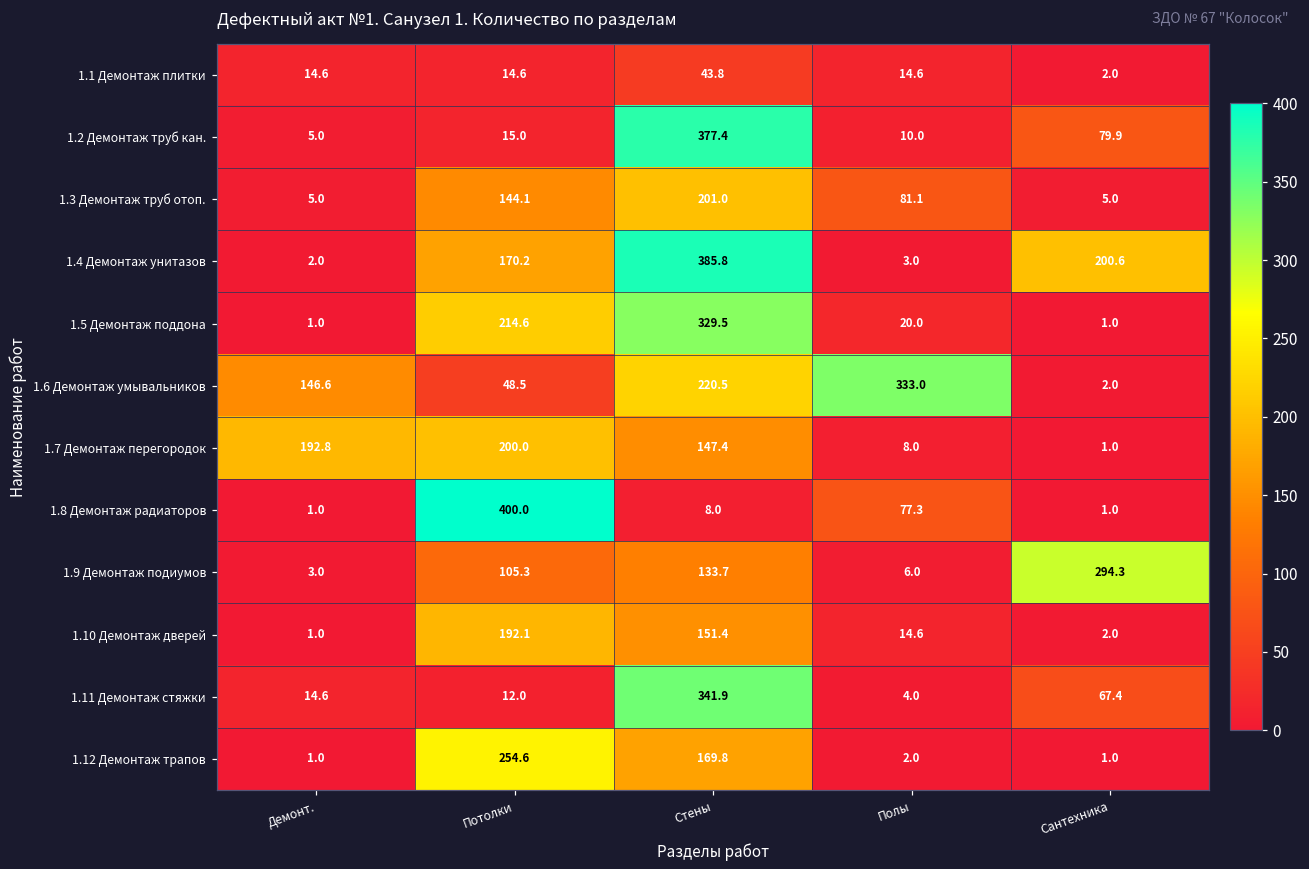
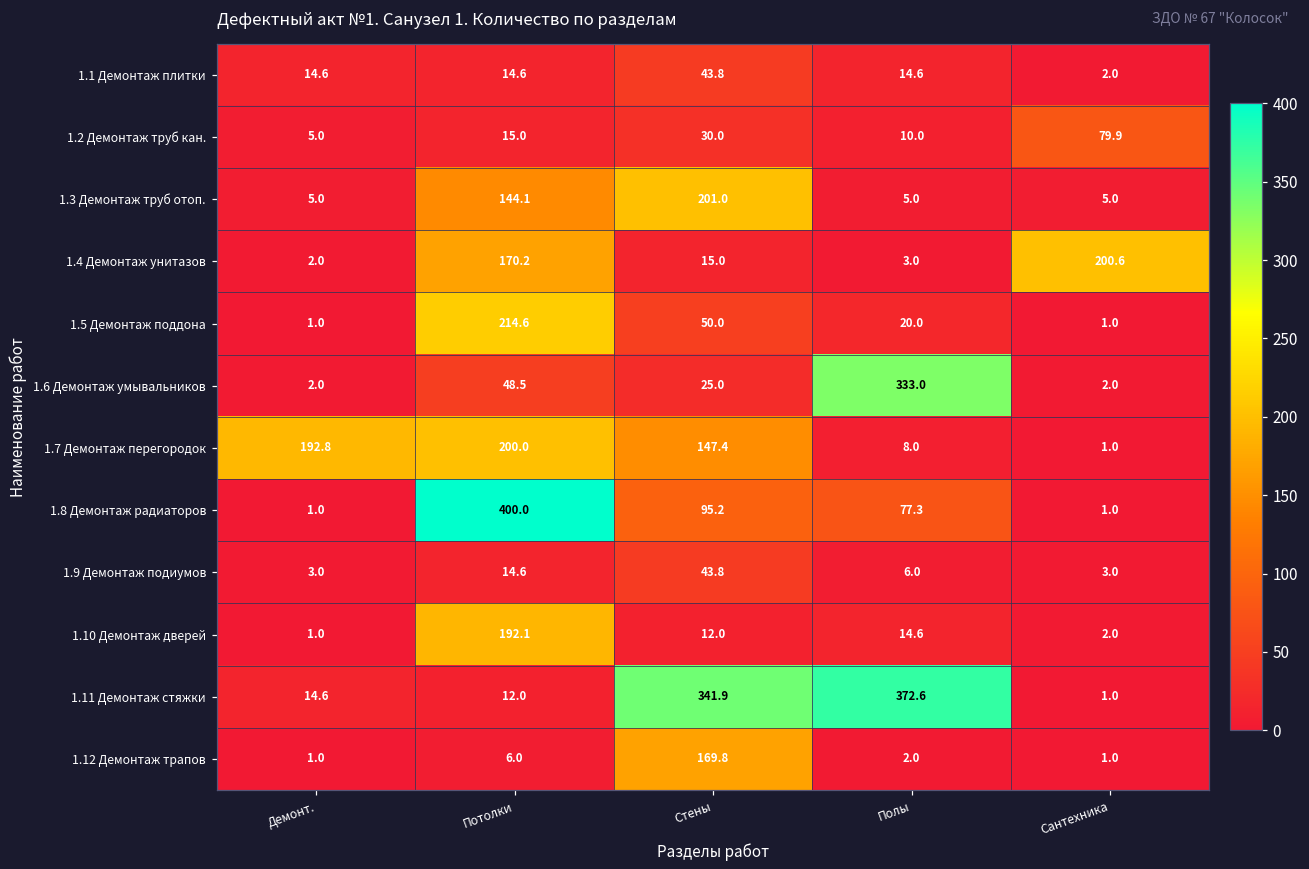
  {
    "1.1 Демонтаж плитки": {
      "Демонт.": 14.6,
      "Потолки": 14.6,
      "Стены": 43.8,
      "Полы": 14.6,
      "Сантехника": 2.0
    },
    "1.2 Демонтаж труб кан.": {
      "Демонт.": 5.0,
      "Потолки": 15.0,
-     "Стены": 377.4,
+     "Стены": 30.0,
      "Полы": 10.0,
      "Сантехника": 79.9
    },
    "1.3 Демонтаж труб отоп.": {
      "Демонт.": 5.0,
      "Потолки": 144.1,
      "Стены": 201.0,
-     "Полы": 81.1,
+     "Полы": 5.0,
      "Сантехника": 5.0
    },
    "1.4 Демонтаж унитазов": {
      "Демонт.": 2.0,
      "Потолки": 170.2,
-     "Стены": 385.8,
+     "Стены": 15.0,
      "Полы": 3.0,
      "Сантехника": 200.6
    },
    "1.5 Демонтаж поддона": {
      "Демонт.": 1.0,
      "Потолки": 214.6,
-     "Стены": 329.5,
+     "Стены": 50.0,
      "Полы": 20.0,
      "Сантехника": 1.0
    },
    "1.6 Демонтаж умывальников": {
-     "Демонт.": 146.6,
+     "Демонт.": 2.0,
      "Потолки": 48.5,
-     "Стены": 220.5,
+     "Стены": 25.0,
      "Полы": 333.0,
      "Сантехника": 2.0
    },
    "1.7 Демонтаж перегородок": {
      "Демонт.": 192.8,
      "Потолки": 200.0,
      "Стены": 147.4,
      "Полы": 8.0,
      "Сантехника": 1.0
    },
    "1.8 Демонтаж радиаторов": {
      "Демонт.": 1.0,
      "Потолки": 400.0,
-     "Стены": 8.0,
+     "Стены": 95.2,
      "Полы": 77.3,
      "Сантехника": 1.0
    },
    "1.9 Демонтаж подиумов": {
      "Демонт.": 3.0,
-     "Потолки": 105.3,
-     "Стены": 133.7,
+     "Потолки": 14.6,
+     "Стены": 43.8,
      "Полы": 6.0,
-     "Сантехника": 294.3
+     "Сантехника": 3.0
    },
    "1.10 Демонтаж дверей": {
      "Демонт.": 1.0,
      "Потолки": 192.1,
-     "Стены": 151.4,
+     "Стены": 12.0,
      "Полы": 14.6,
      "Сантехника": 2.0
    },
    "1.11 Демонтаж стяжки": {
      "Демонт.": 14.6,
      "Потолки": 12.0,
      "Стены": 341.9,
-     "Полы": 4.0,
-     "Сантехника": 67.4
+     "Полы": 372.6,
+     "Сантехника": 1.0
    },
    "1.12 Демонтаж трапов": {
      "Демонт.": 1.0,
-     "Потолки": 254.6,
+     "Потолки": 6.0,
      "Стены": 169.8,
      "Полы": 2.0,
      "Сантехника": 1.0
    }
  }
